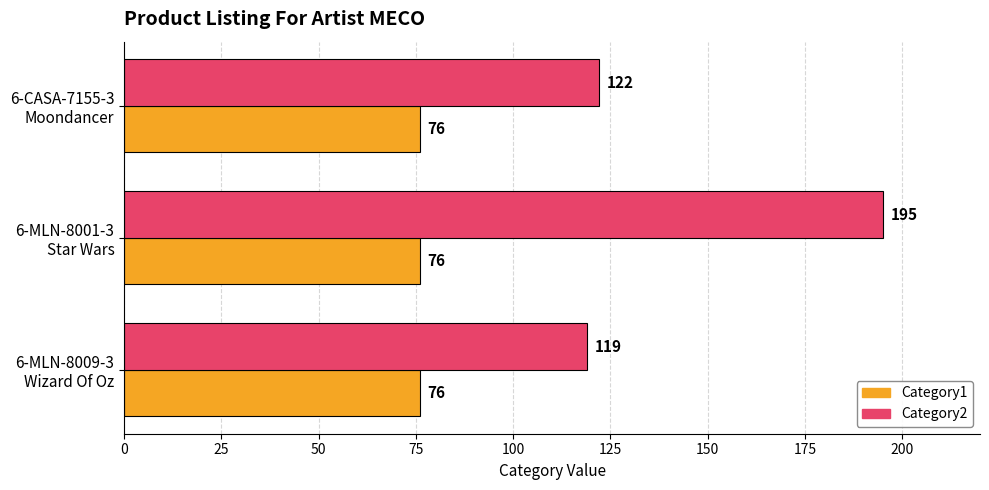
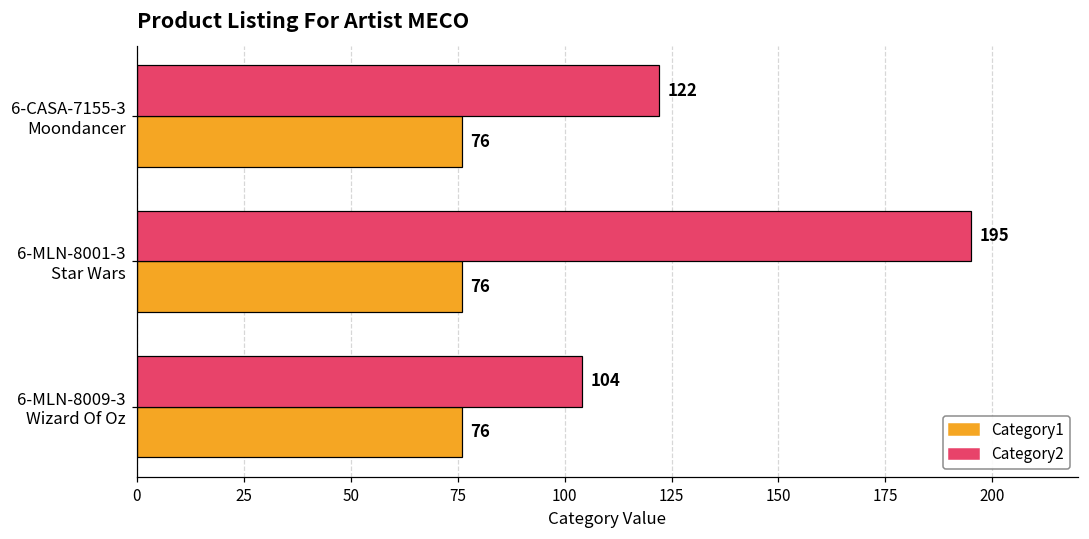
  {
    "Category1": {
      "6-CASA-7155-3 Moondancer": 76,
      "6-MLN-8001-3 Star Wars": 76,
      "6-MLN-8009-3 Wizard Of Oz": 76
    },
    "Category2": {
      "6-CASA-7155-3 Moondancer": 122,
      "6-MLN-8001-3 Star Wars": 195,
-     "6-MLN-8009-3 Wizard Of Oz": 119
+     "6-MLN-8009-3 Wizard Of Oz": 104
    }
  }
